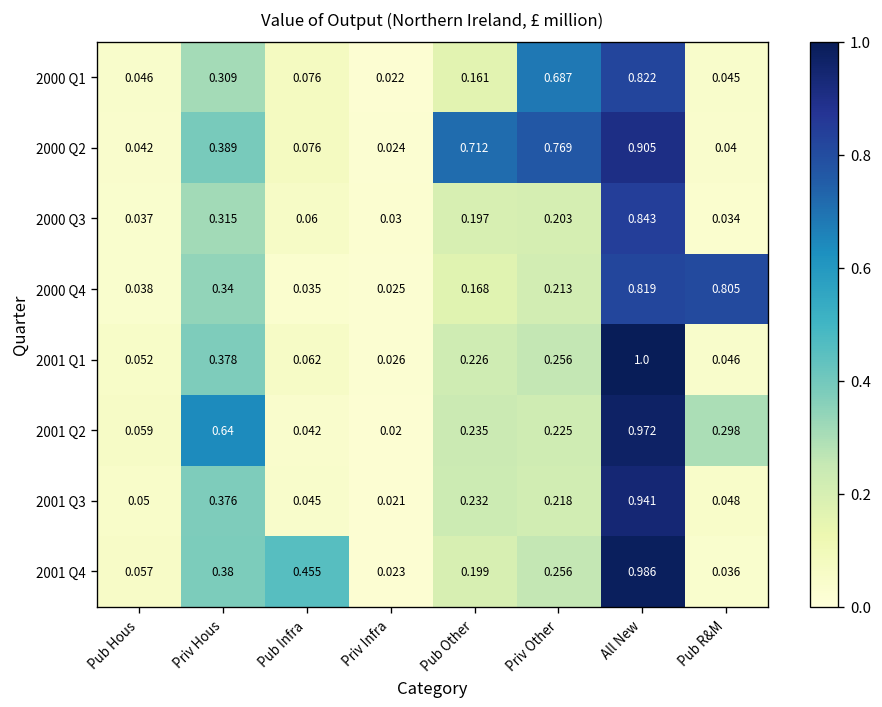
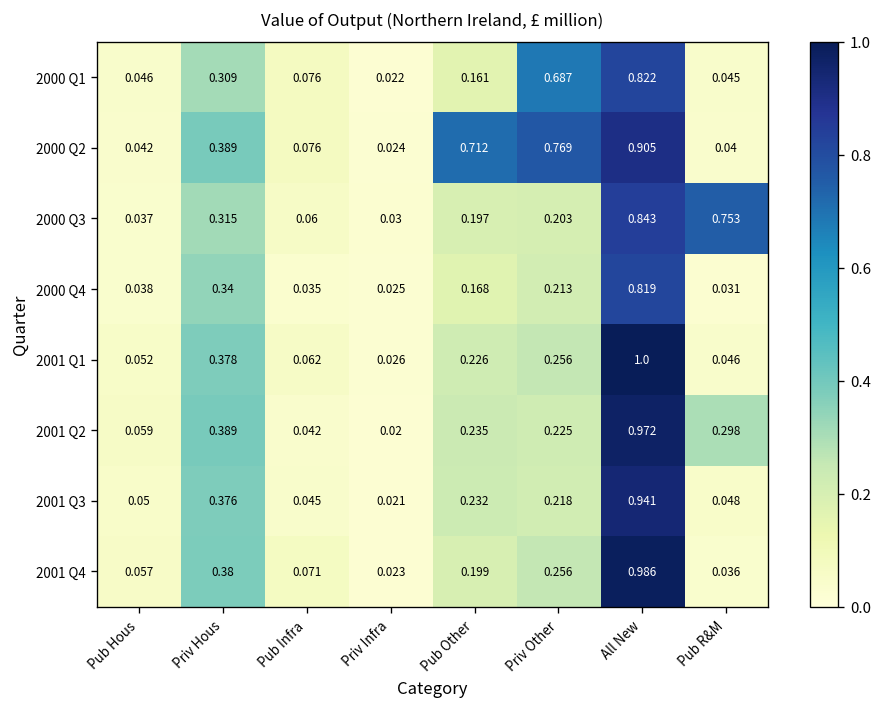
  {
    "2000 Q1": {
      "Pub Hous": 0.046,
      "Priv Hous": 0.309,
      "Pub Infra": 0.076,
      "Priv Infra": 0.022,
      "Pub Other": 0.161,
      "Priv Other": 0.687,
      "All New": 0.822,
      "Pub R&M": 0.045
    },
    "2000 Q2": {
      "Pub Hous": 0.042,
      "Priv Hous": 0.389,
      "Pub Infra": 0.076,
      "Priv Infra": 0.024,
      "Pub Other": 0.712,
      "Priv Other": 0.769,
      "All New": 0.905,
      "Pub R&M": 0.04
    },
    "2000 Q3": {
      "Pub Hous": 0.037,
      "Priv Hous": 0.315,
      "Pub Infra": 0.06,
      "Priv Infra": 0.03,
      "Pub Other": 0.197,
      "Priv Other": 0.203,
      "All New": 0.843,
-     "Pub R&M": 0.034
+     "Pub R&M": 0.753
    },
    "2000 Q4": {
      "Pub Hous": 0.038,
      "Priv Hous": 0.34,
      "Pub Infra": 0.035,
      "Priv Infra": 0.025,
      "Pub Other": 0.168,
      "Priv Other": 0.213,
      "All New": 0.819,
-     "Pub R&M": 0.805
+     "Pub R&M": 0.031
    },
    "2001 Q1": {
      "Pub Hous": 0.052,
      "Priv Hous": 0.378,
      "Pub Infra": 0.062,
      "Priv Infra": 0.026,
      "Pub Other": 0.226,
      "Priv Other": 0.256,
      "All New": 1.0,
      "Pub R&M": 0.046
    },
    "2001 Q2": {
      "Pub Hous": 0.059,
-     "Priv Hous": 0.64,
+     "Priv Hous": 0.389,
      "Pub Infra": 0.042,
      "Priv Infra": 0.02,
      "Pub Other": 0.235,
      "Priv Other": 0.225,
      "All New": 0.972,
      "Pub R&M": 0.298
    },
    "2001 Q3": {
      "Pub Hous": 0.05,
      "Priv Hous": 0.376,
      "Pub Infra": 0.045,
      "Priv Infra": 0.021,
      "Pub Other": 0.232,
      "Priv Other": 0.218,
      "All New": 0.941,
      "Pub R&M": 0.048
    },
    "2001 Q4": {
      "Pub Hous": 0.057,
      "Priv Hous": 0.38,
-     "Pub Infra": 0.455,
+     "Pub Infra": 0.071,
      "Priv Infra": 0.023,
      "Pub Other": 0.199,
      "Priv Other": 0.256,
      "All New": 0.986,
      "Pub R&M": 0.036
    }
  }
